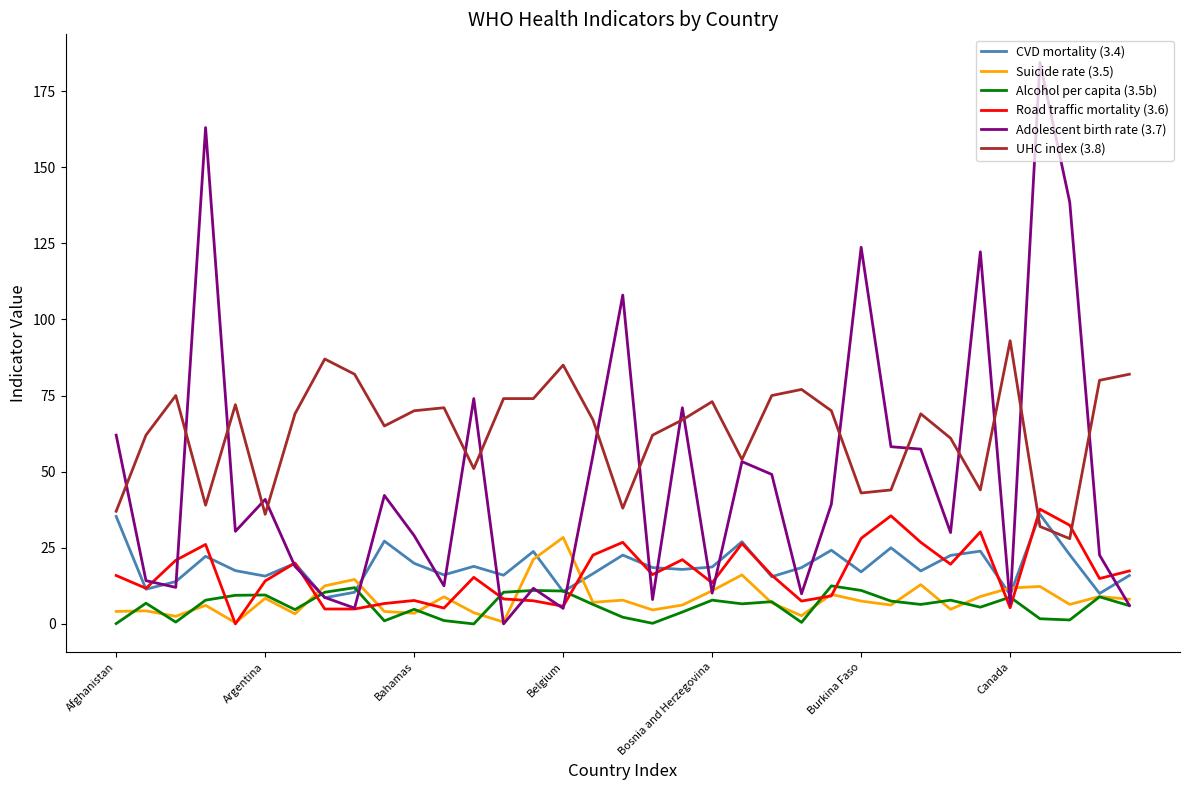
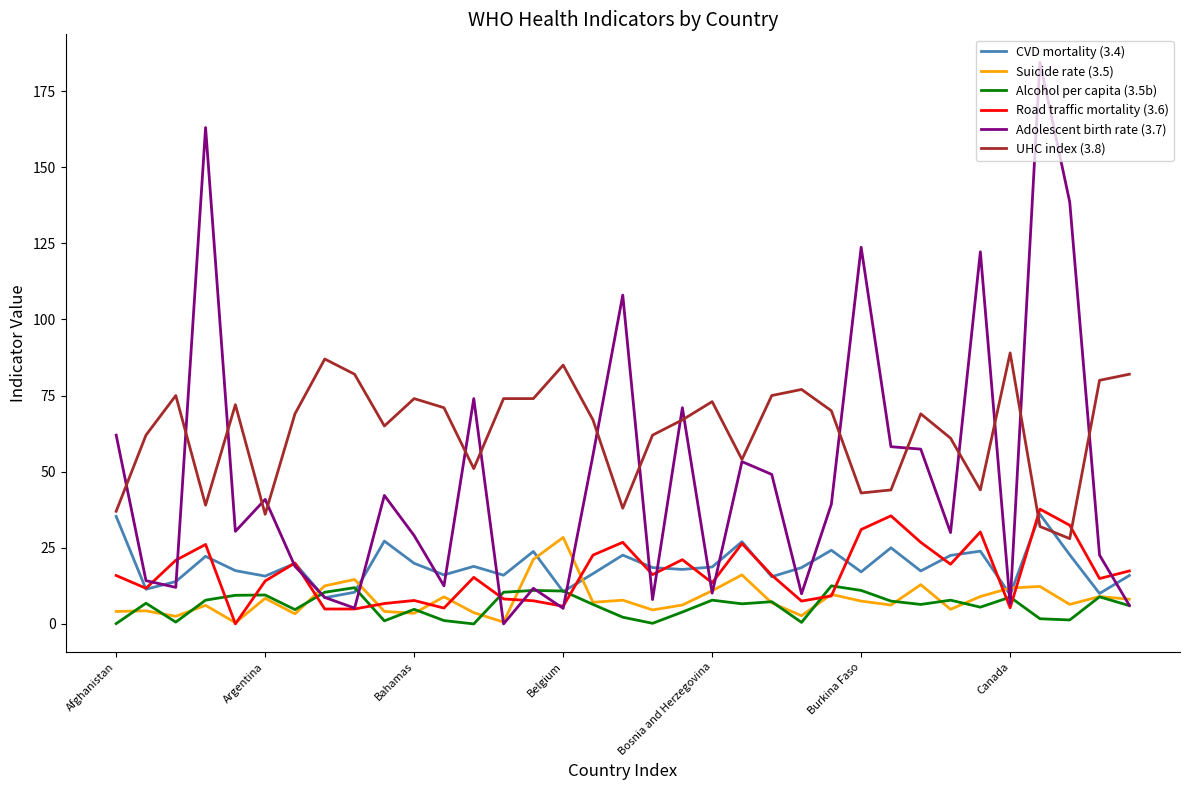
  {
    "CVD mortality (3.4)": {
      "Afghanistan": 35,
      "Argentina": 16,
      "Bahamas": 20,
      "Bosnia and Herzegovina": 19,
      "Burkina Faso": 17
    },
    "Suicide rate (3.5)": {
      "Afghanistan": 4,
      "Argentina": 8,
      "Bahamas": 4,
      "Belgium": 28,
      "Burkina Faso": 8,
      "Canada": 12
    },
    "Alcohol per capita (3.5b)": {
      "Afghanistan": 0,
      "Argentina": 10,
      "Bahamas": 5,
      "Bosnia and Herzegovina": 8,
      "Burkina Faso": 11
    },
    "Road traffic mortality (3.6)": {
      "Afghanistan": 16,
      "Argentina": 14,
      "Bahamas": 8,
      "Bosnia and Herzegovina": 14,
-     "Burkina Faso": 28,
+     "Burkina Faso": 31,
      "Canada": 5
    },
    "Adolescent birth rate (3.7)": {
      "Afghanistan": 62,
      "Argentina": 41,
      "Bahamas": 29,
      "Burkina Faso": 124,
      "Canada": 7
    },
    "UHC index (3.8)": {
      "Afghanistan": 37,
      "Argentina": 36,
-     "Bahamas": 70,
+     "Bahamas": 74,
      "Belgium": 85,
      "Bosnia and Herzegovina": 73,
      "Burkina Faso": 43,
-     "Canada": 93
+     "Canada": 89
    }
  }
